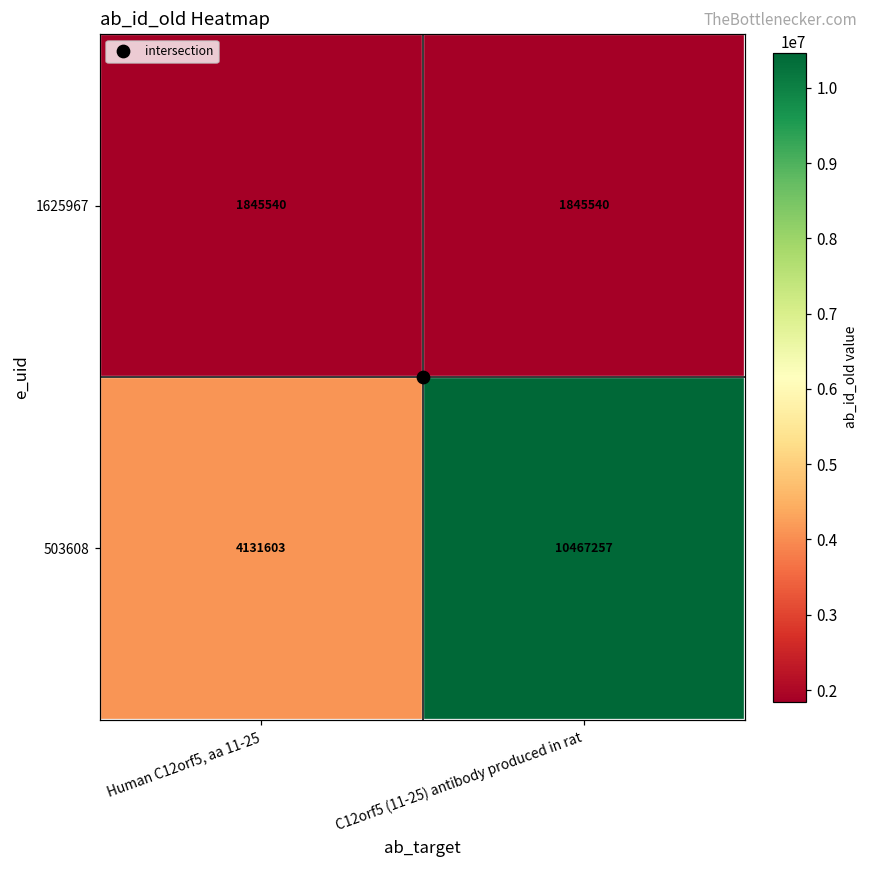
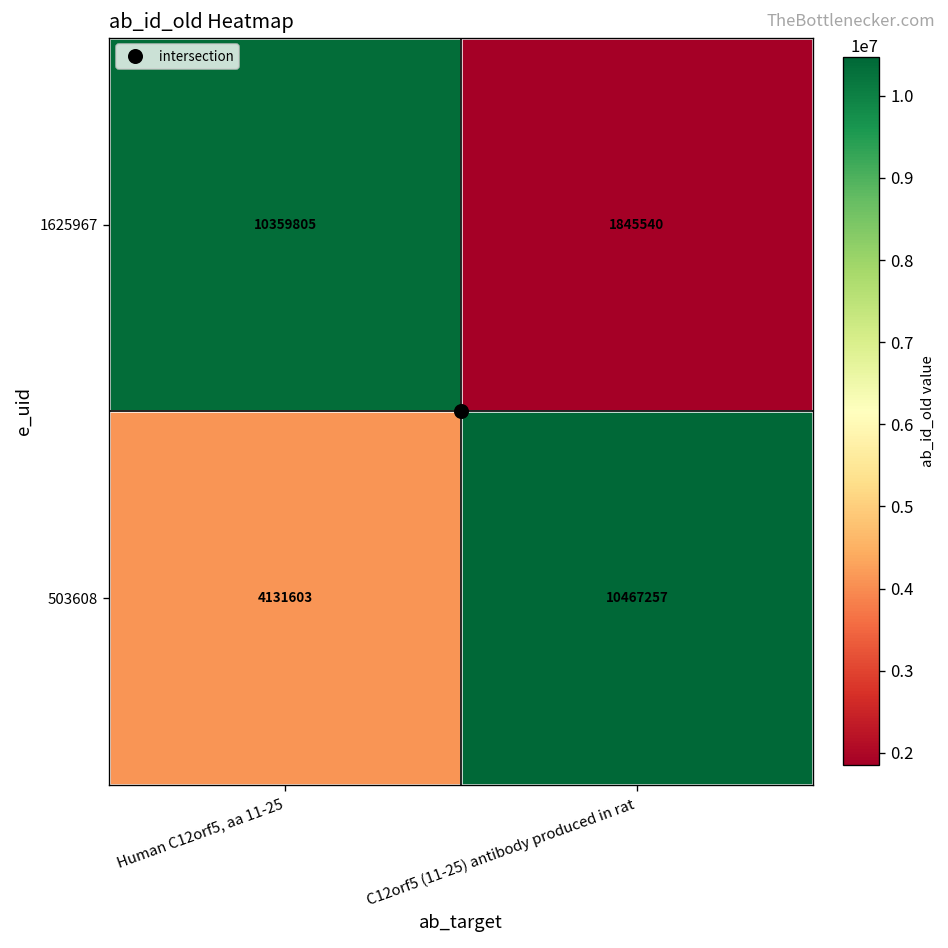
  {
    "1625967": {
-     "Human C12orf5, aa 11-25": 1845540,
+     "Human C12orf5, aa 11-25": 10359805,
      "C12orf5 (11-25) antibody produced in rat": 1845540
    },
    "503608": {
      "Human C12orf5, aa 11-25": 4131603,
      "C12orf5 (11-25) antibody produced in rat": 10467257
    }
  }
